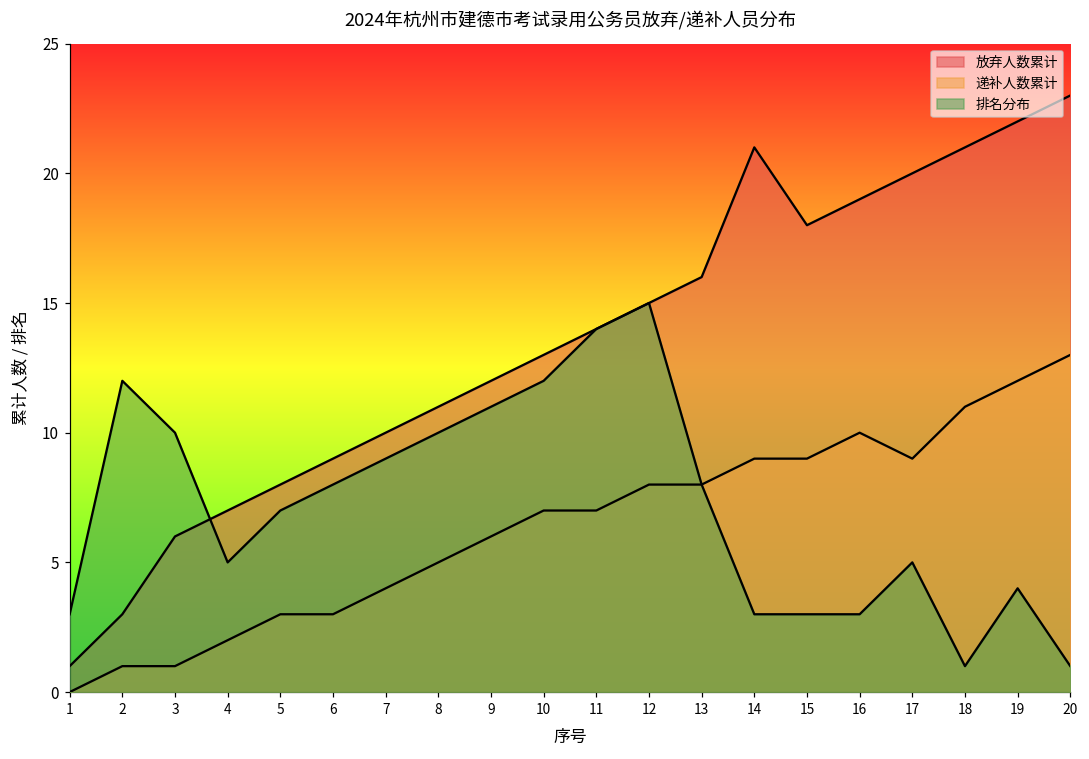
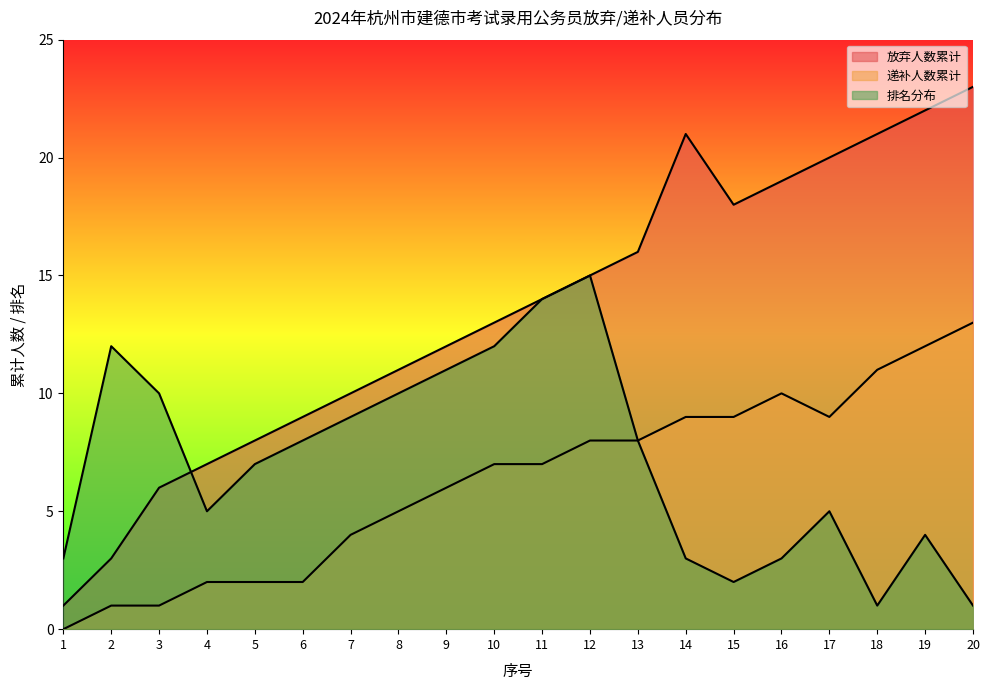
  {
    "放弃人数累计": {
      "1": 1,
      "2": 3,
      "3": 6,
      "4": 7,
      "5": 8,
      "6": 9,
      "7": 10,
      "8": 11,
      "9": 12,
      "10": 13,
      "13": 16,
      "14": 21,
      "15": 18,
      "16": 19,
      "17": 20,
      "18": 21,
      "19": 22,
      "20": 23
    },
    "递补人数累计": {
      "1": 0,
      "2": 1,
      "3": 1,
      "4": 2,
-     "5": 3,
-     "6": 3,
+     "5": 2,
+     "6": 2,
      "7": 4,
      "8": 5,
      "9": 6,
      "10": 7,
      "11": 7,
      "12": 8,
      "14": 9,
      "15": 9,
      "16": 10,
      "17": 9,
      "18": 11,
      "19": 12,
      "20": 13
    },
    "排名分布": {
      "1": 3,
      "2": 12,
      "3": 10,
      "4": 5,
      "5": 7,
      "6": 8,
      "7": 9,
      "8": 10,
      "9": 11,
      "10": 12,
      "14": 3,
-     "15": 3,
+     "15": 2,
      "16": 3,
      "17": 5,
      "18": 1,
      "19": 4,
      "20": 1
    }
  }
